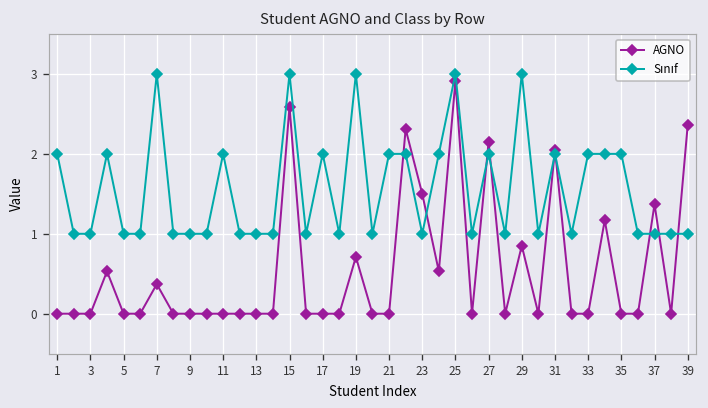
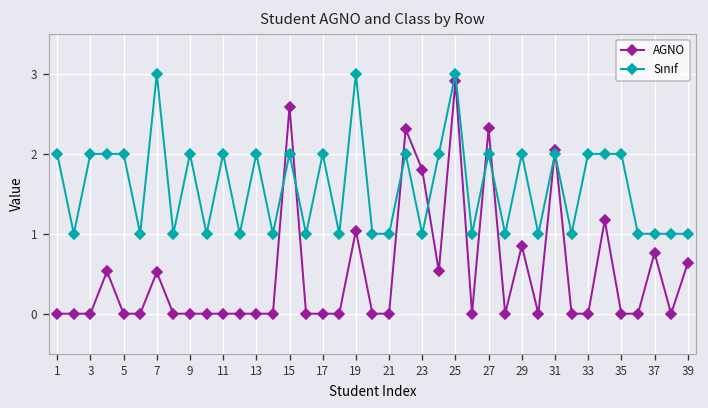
  {
    "AGNO": {
      "1": 0.0,
      "3": 0.0,
      "5": 0.0,
-     "7": 0.4,
+     "7": 0.5,
      "9": 0.0,
      "11": 0.0,
      "13": 0.0,
      "15": 2.6,
      "17": 0.0,
-     "19": 0.7,
+     "19": 1.0,
      "21": 0.0,
-     "23": 1.5,
+     "23": 1.8,
      "25": 2.9,
-     "27": 2.2,
+     "27": 2.3,
      "29": 0.9,
      "31": 2.1,
      "33": 0.0,
      "35": 0.0,
-     "37": 1.4,
-     "39": 2.4
+     "37": 0.8,
+     "39": 0.6
    },
    "Sınıf": {
      "1": 2,
-     "3": 1,
-     "5": 1,
+     "3": 2,
+     "5": 2,
      "7": 3,
-     "9": 1,
+     "9": 2,
      "11": 2,
-     "13": 1,
-     "15": 3,
+     "13": 2,
+     "15": 2,
      "17": 2,
      "19": 3,
-     "21": 2,
+     "21": 1,
      "23": 1,
      "25": 3,
      "27": 2,
-     "29": 3,
+     "29": 2,
      "31": 2,
      "33": 2,
      "35": 2,
      "37": 1,
      "39": 1
    }
  }
